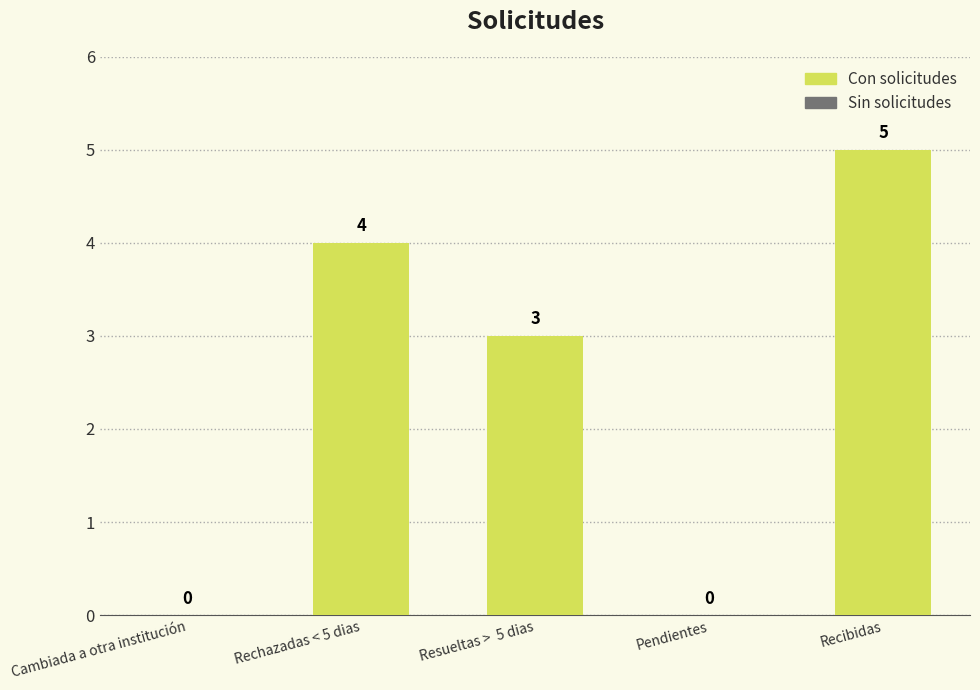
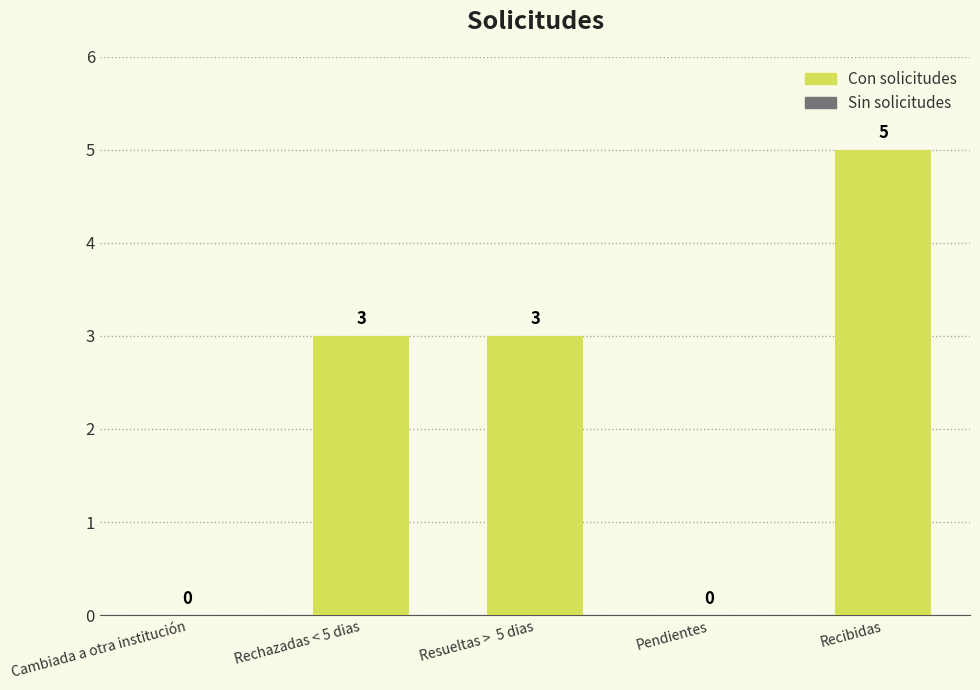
  {
    "Cambiada a otra institución": 0,
-   "Rechazadas < 5 dias": 4,
+   "Rechazadas < 5 dias": 3,
    "Resueltas > 5 dias": 3,
    "Pendientes": 0,
    "Recibidas": 5
  }
